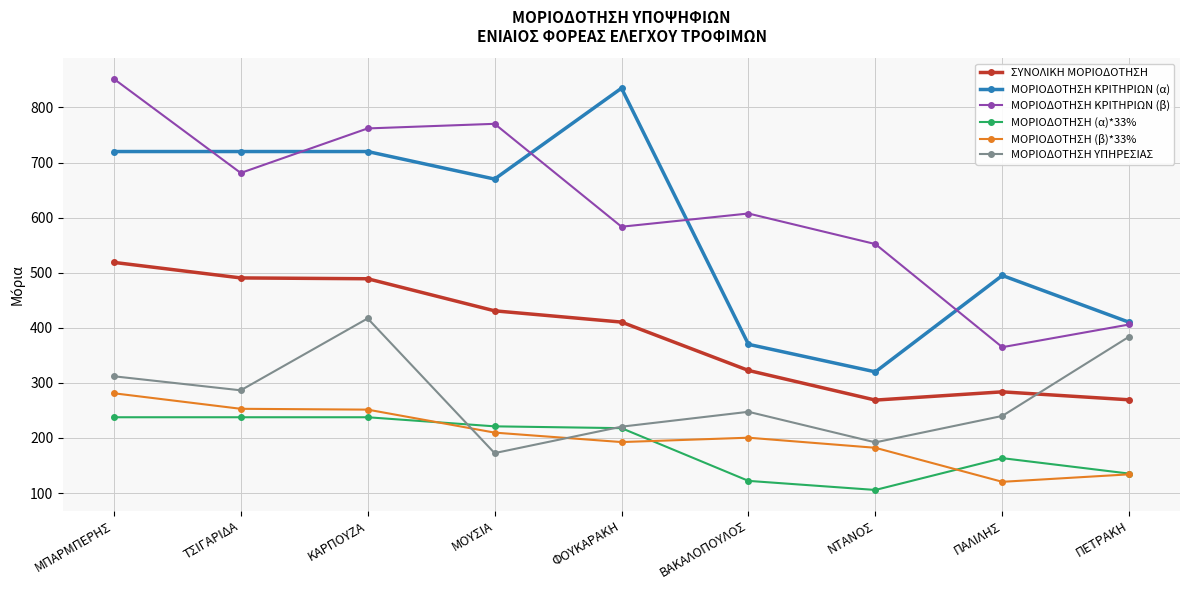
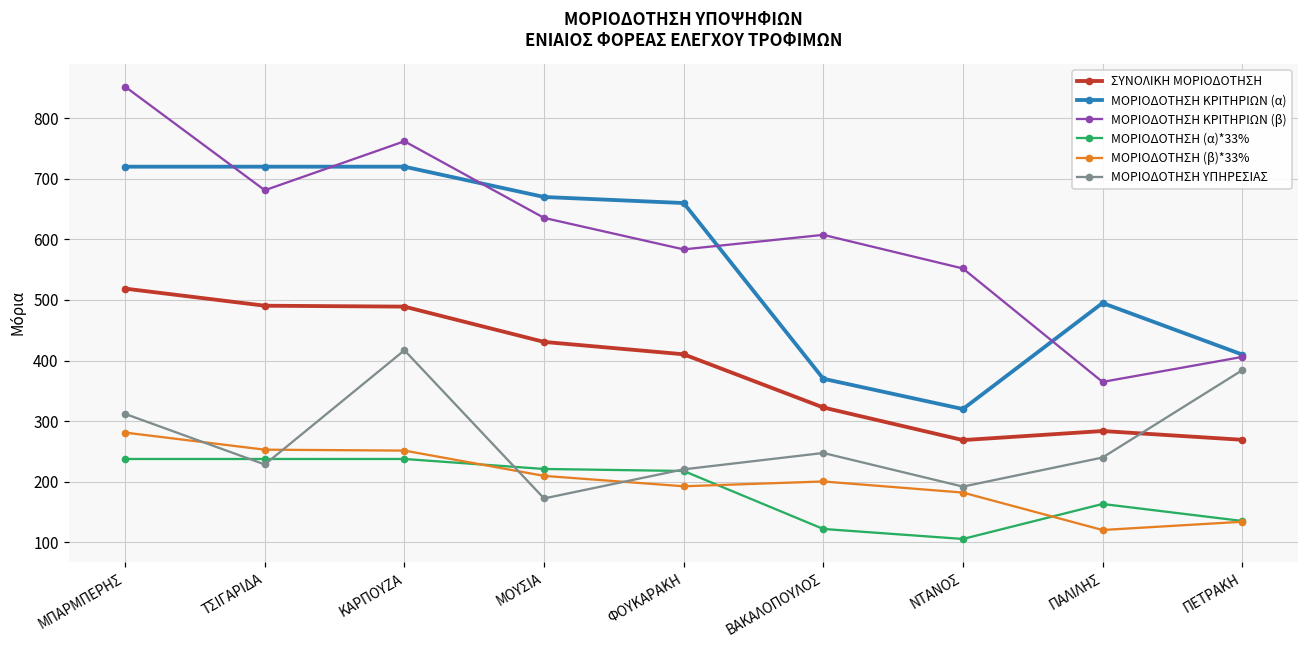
  {
    "ΣΥΝΟΛΙΚΗ ΜΟΡΙΟΔΟΤΗΣΗ": {
      "ΜΠΑΡΜΠΕΡΗΣ": 520,
      "ΤΣΙΓΑΡΙΔΑ": 490,
      "ΚΑΡΠΟΥΖΑ": 490,
      "ΜΟΥΣΙΑ": 430,
      "ΦΟΥΚΑΡΑΚΗ": 410,
      "ΒΑΚΑΛΟΠΟΥΛΟΣ": 320,
      "ΝΤΑΝΟΣ": 270,
      "ΠΑΛΙΛΗΣ": 280,
      "ΠΕΤΡΑΚΗ": 270
    },
    "ΜΟΡΙΟΔΟΤΗΣΗ ΚΡΙΤΗΡΙΩΝ (α)": {
      "ΜΠΑΡΜΠΕΡΗΣ": 720,
      "ΤΣΙΓΑΡΙΔΑ": 720,
      "ΚΑΡΠΟΥΖΑ": 720,
      "ΜΟΥΣΙΑ": 670,
-     "ΦΟΥΚΑΡΑΚΗ": 840,
+     "ΦΟΥΚΑΡΑΚΗ": 660,
      "ΒΑΚΑΛΟΠΟΥΛΟΣ": 370,
      "ΝΤΑΝΟΣ": 320,
      "ΠΑΛΙΛΗΣ": 500
    },
    "ΜΟΡΙΟΔΟΤΗΣΗ ΚΡΙΤΗΡΙΩΝ (β)": {
      "ΜΠΑΡΜΠΕΡΗΣ": 850,
      "ΤΣΙΓΑΡΙΔΑ": 680,
      "ΚΑΡΠΟΥΖΑ": 760,
-     "ΜΟΥΣΙΑ": 770,
+     "ΜΟΥΣΙΑ": 640,
      "ΦΟΥΚΑΡΑΚΗ": 580,
      "ΒΑΚΑΛΟΠΟΥΛΟΣ": 610,
      "ΝΤΑΝΟΣ": 550,
      "ΠΑΛΙΛΗΣ": 360
    },
    "ΜΟΡΙΟΔΟΤΗΣΗ (α)*33%": {
      "ΜΠΑΡΜΠΕΡΗΣ": 240,
      "ΤΣΙΓΑΡΙΔΑ": 240,
      "ΚΑΡΠΟΥΖΑ": 240,
      "ΜΟΥΣΙΑ": 220,
      "ΒΑΚΑΛΟΠΟΥΛΟΣ": 120,
      "ΝΤΑΝΟΣ": 110,
      "ΠΑΛΙΛΗΣ": 160
    },
    "ΜΟΡΙΟΔΟΤΗΣΗ (β)*33%": {
      "ΜΠΑΡΜΠΕΡΗΣ": 280,
      "ΤΣΙΓΑΡΙΔΑ": 250,
      "ΚΑΡΠΟΥΖΑ": 250,
      "ΜΟΥΣΙΑ": 210,
      "ΦΟΥΚΑΡΑΚΗ": 190,
      "ΒΑΚΑΛΟΠΟΥΛΟΣ": 200,
      "ΝΤΑΝΟΣ": 180,
      "ΠΑΛΙΛΗΣ": 120
    },
    "ΜΟΡΙΟΔΟΤΗΣΗ ΥΠΗΡΕΣΙΑΣ": {
      "ΜΠΑΡΜΠΕΡΗΣ": 310,
-     "ΤΣΙΓΑΡΙΔΑ": 290,
+     "ΤΣΙΓΑΡΙΔΑ": 230,
      "ΚΑΡΠΟΥΖΑ": 420,
      "ΜΟΥΣΙΑ": 170,
      "ΒΑΚΑΛΟΠΟΥΛΟΣ": 250,
      "ΝΤΑΝΟΣ": 190,
      "ΠΑΛΙΛΗΣ": 240,
      "ΠΕΤΡΑΚΗ": 380
    }
  }
